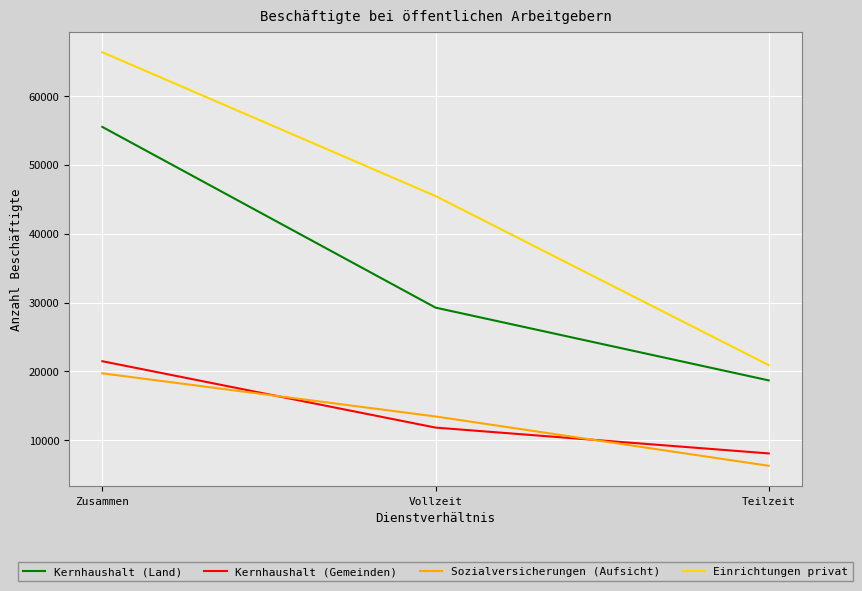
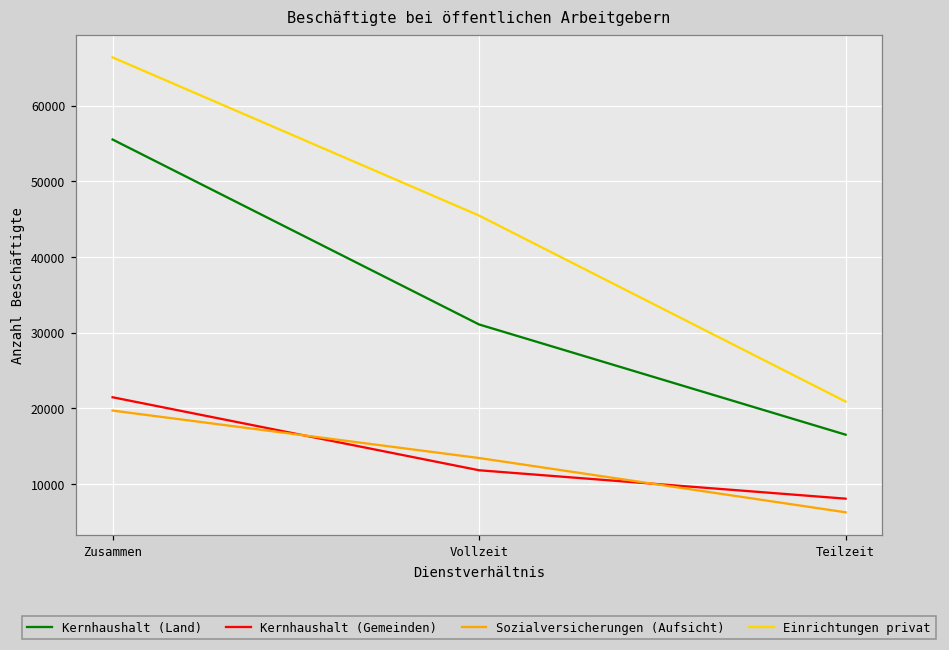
  {
    "Kernhaushalt (Land)": {
      "Zusammen": 56000,
-     "Vollzeit": 29000,
-     "Teilzeit": 19000
+     "Vollzeit": 31000,
+     "Teilzeit": 17000
    },
    "Kernhaushalt (Gemeinden)": {
      "Zusammen": 21000,
      "Vollzeit": 12000,
      "Teilzeit": 8000
    }
  }
